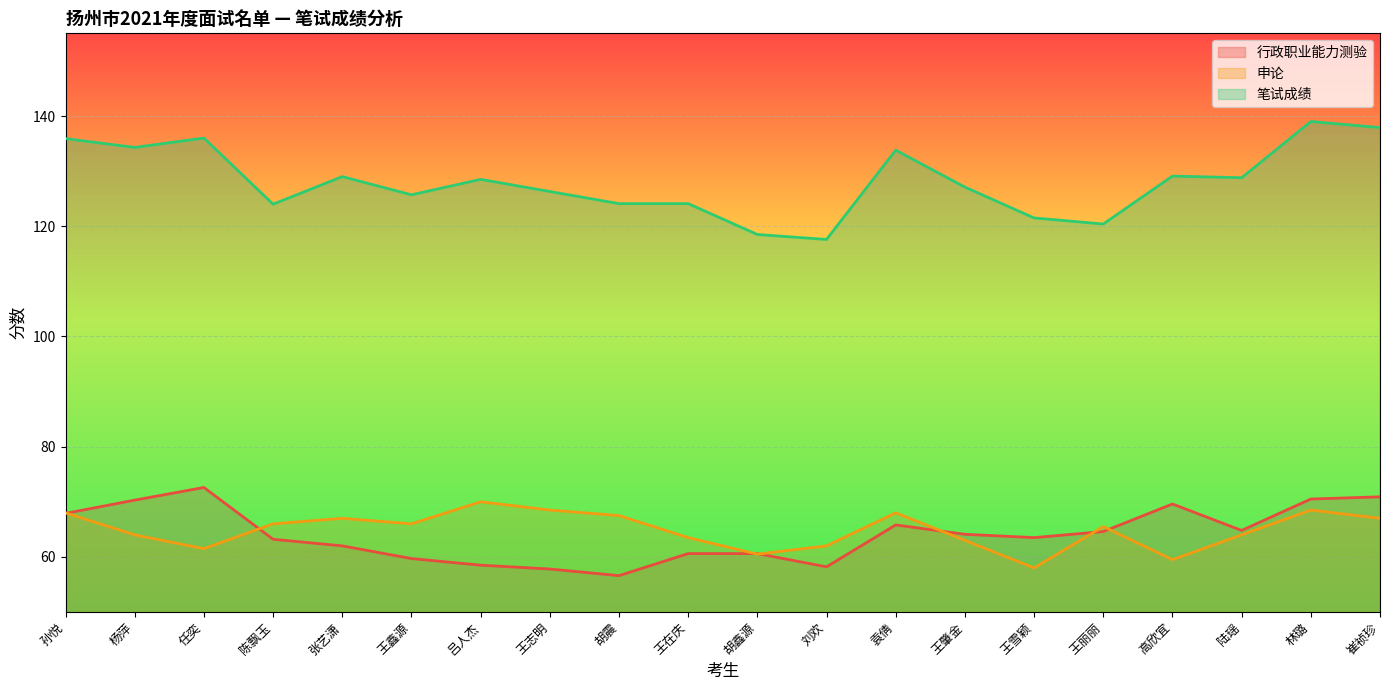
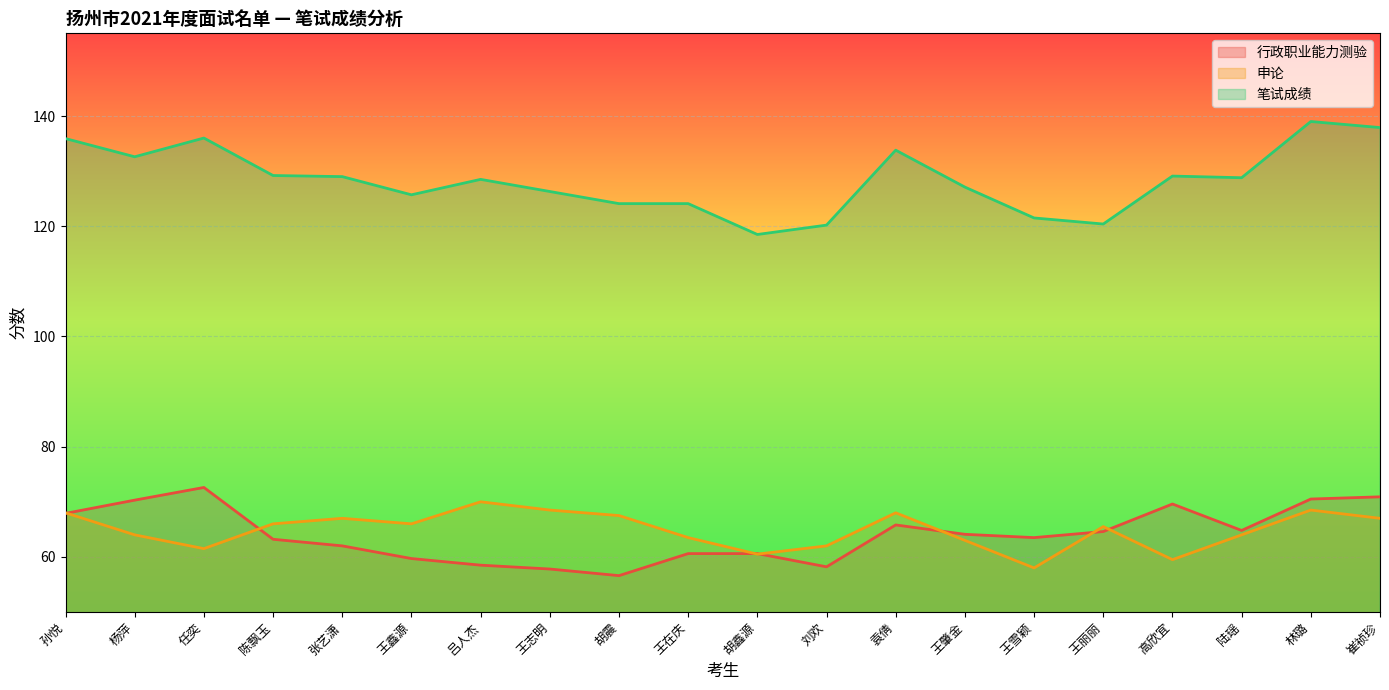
  {
    "笔试成绩": {
      "孙悦": 136,
-     "杨萍": 134,
+     "杨萍": 133,
      "任奕": 136,
-     "陈飘玉": 124,
+     "陈飘玉": 129,
      "张艺潇": 129,
      "王鑫源": 126,
      "吕人杰": 129,
      "王志明": 126,
      "胡震": 124,
      "王在庆": 124,
      "胡鑫源": 119,
-     "刘欢": 118,
+     "刘欢": 120,
      "袁倩": 134,
      "王肇金": 127,
      "王雪颖": 122,
      "王丽丽": 120,
      "高欣宜": 129,
      "陆瑶": 129,
      "林璐": 139,
      "崔祯珍": 138
    }
  }
